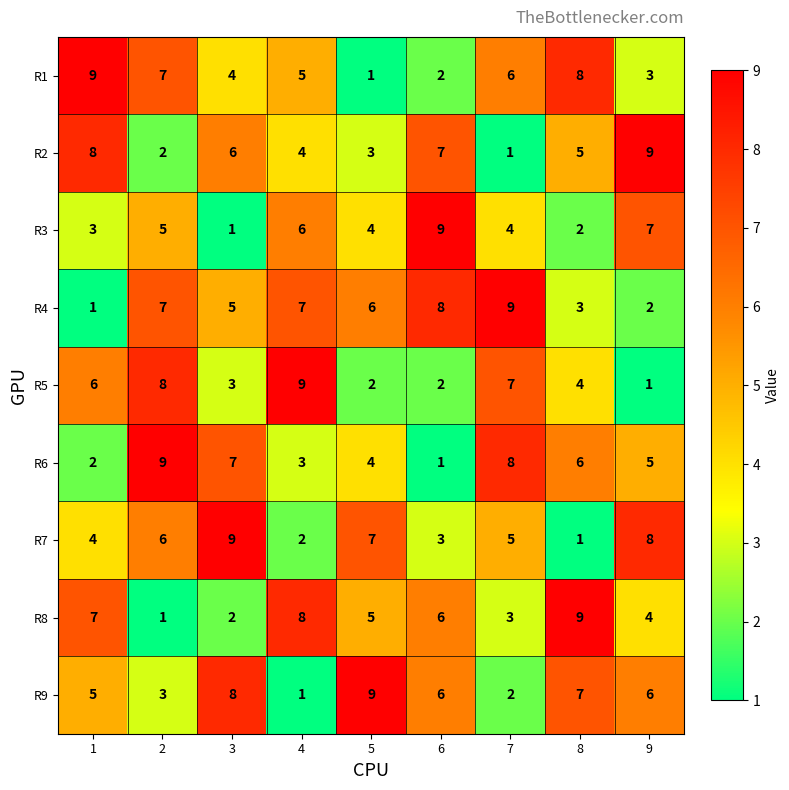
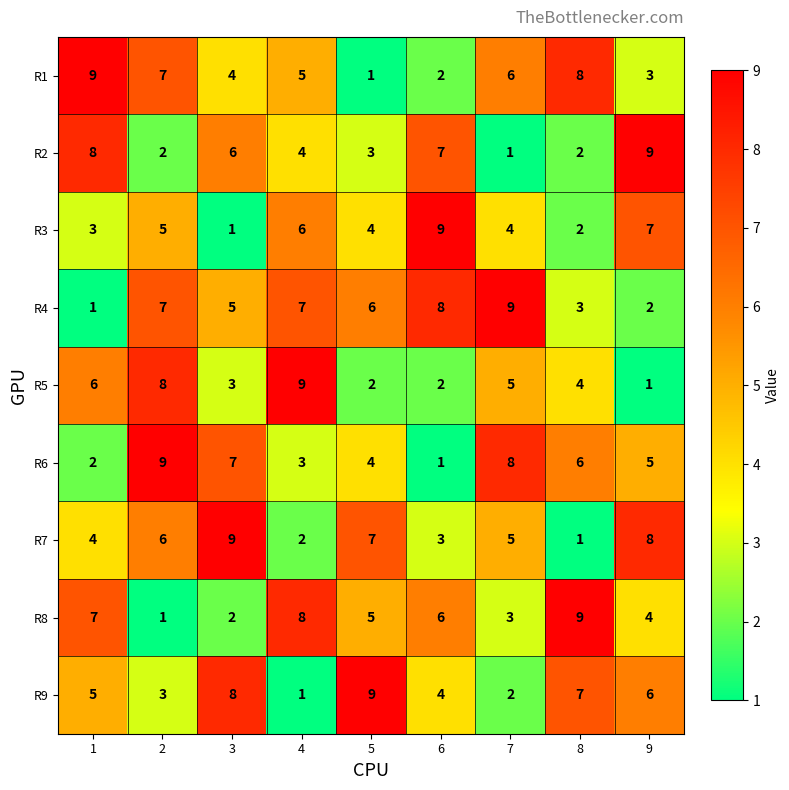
  {
    "R1": {
      "1": 9,
      "2": 7,
      "3": 4,
      "4": 5,
      "5": 1,
      "6": 2,
      "7": 6,
      "8": 8,
      "9": 3
    },
    "R2": {
      "1": 8,
      "2": 2,
      "3": 6,
      "4": 4,
      "5": 3,
      "6": 7,
      "7": 1,
-     "8": 5,
+     "8": 2,
      "9": 9
    },
    "R3": {
      "1": 3,
      "2": 5,
      "3": 1,
      "4": 6,
      "5": 4,
      "6": 9,
      "7": 4,
      "8": 2,
      "9": 7
    },
    "R4": {
      "1": 1,
      "2": 7,
      "3": 5,
      "4": 7,
      "5": 6,
      "6": 8,
      "7": 9,
      "8": 3,
      "9": 2
    },
    "R5": {
      "1": 6,
      "2": 8,
      "3": 3,
      "4": 9,
      "5": 2,
      "6": 2,
-     "7": 7,
+     "7": 5,
      "8": 4,
      "9": 1
    },
    "R6": {
      "1": 2,
      "2": 9,
      "3": 7,
      "4": 3,
      "5": 4,
      "6": 1,
      "7": 8,
      "8": 6,
      "9": 5
    },
    "R7": {
      "1": 4,
      "2": 6,
      "3": 9,
      "4": 2,
      "5": 7,
      "6": 3,
      "7": 5,
      "8": 1,
      "9": 8
    },
    "R8": {
      "1": 7,
      "2": 1,
      "3": 2,
      "4": 8,
      "5": 5,
      "6": 6,
      "7": 3,
      "8": 9,
      "9": 4
    },
    "R9": {
      "1": 5,
      "2": 3,
      "3": 8,
      "4": 1,
      "5": 9,
-     "6": 6,
+     "6": 4,
      "7": 2,
      "8": 7,
      "9": 6
    }
  }
